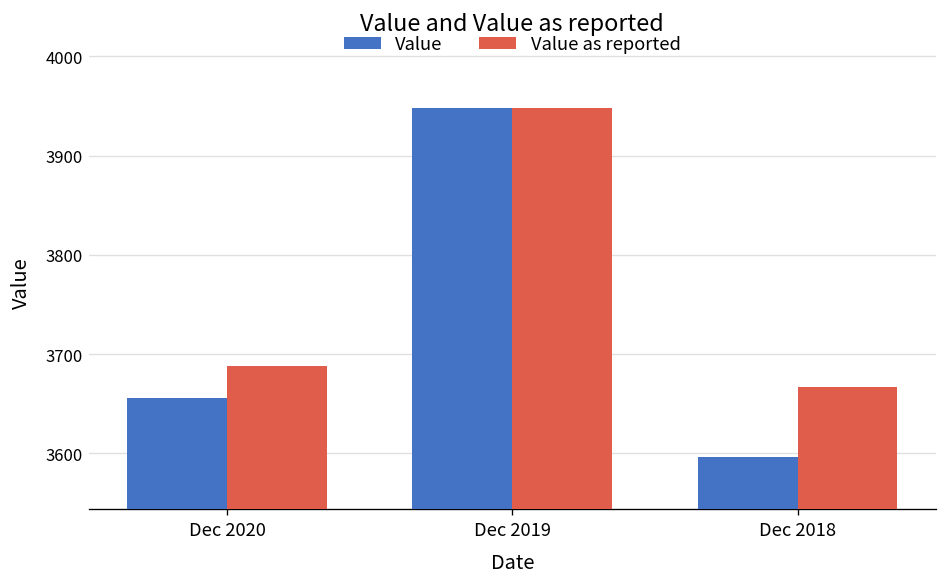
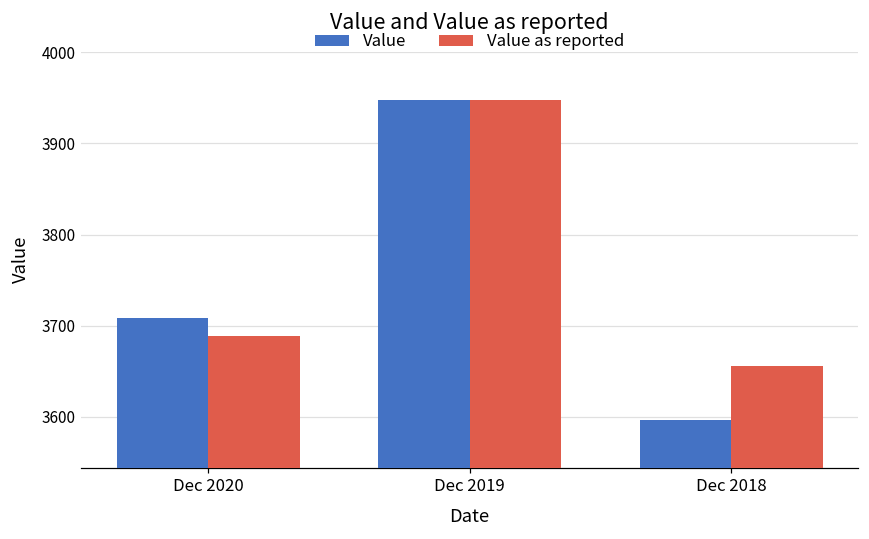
  {
    "Value": {
-     "Dec 2020": 3660,
+     "Dec 2020": 3710,
      "Dec 2019": 3950,
      "Dec 2018": 3600
    },
    "Value as reported": {
      "Dec 2020": 3690,
      "Dec 2019": 3950,
-     "Dec 2018": 3670
+     "Dec 2018": 3660
    }
  }
